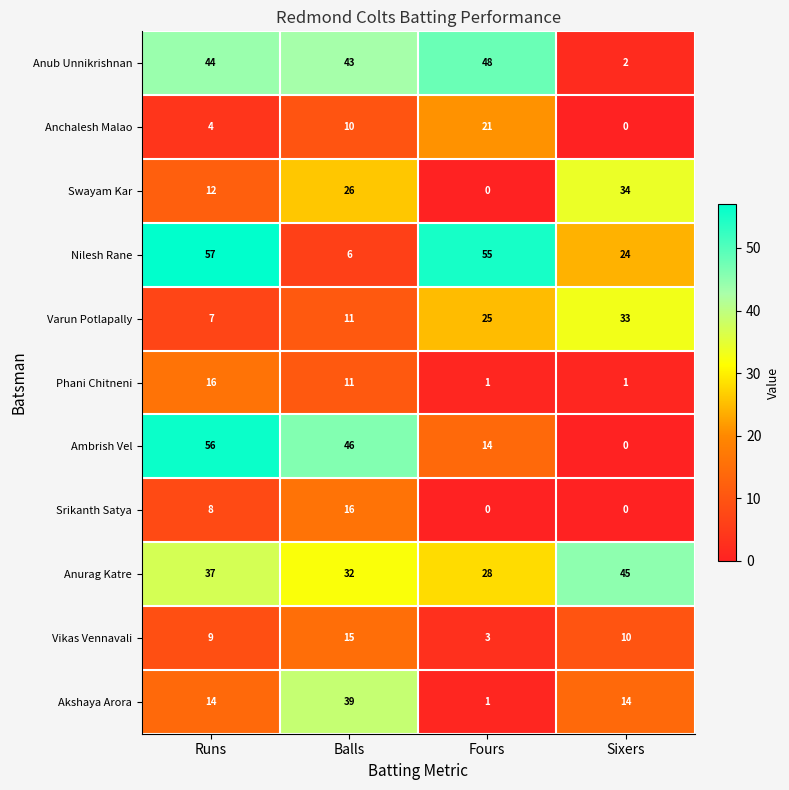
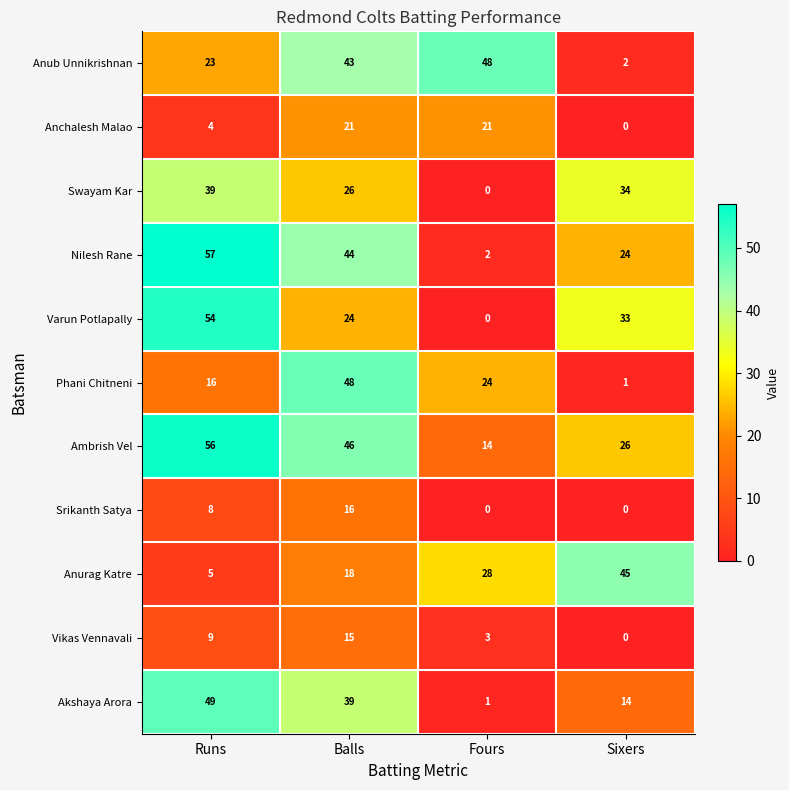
  {
    "Anub Unnikrishnan": {
-     "Runs": 44,
+     "Runs": 23,
      "Balls": 43,
      "Fours": 48,
      "Sixers": 2
    },
    "Anchalesh Malao": {
      "Runs": 4,
-     "Balls": 10,
+     "Balls": 21,
      "Fours": 21,
      "Sixers": 0
    },
    "Swayam Kar": {
-     "Runs": 12,
+     "Runs": 39,
      "Balls": 26,
      "Fours": 0,
      "Sixers": 34
    },
    "Nilesh Rane": {
      "Runs": 57,
-     "Balls": 6,
-     "Fours": 55,
+     "Balls": 44,
+     "Fours": 2,
      "Sixers": 24
    },
    "Varun Potlapally": {
-     "Runs": 7,
-     "Balls": 11,
-     "Fours": 25,
+     "Runs": 54,
+     "Balls": 24,
+     "Fours": 0,
      "Sixers": 33
    },
    "Phani Chitneni": {
      "Runs": 16,
-     "Balls": 11,
-     "Fours": 1,
+     "Balls": 48,
+     "Fours": 24,
      "Sixers": 1
    },
    "Ambrish Vel": {
      "Runs": 56,
      "Balls": 46,
      "Fours": 14,
-     "Sixers": 0
+     "Sixers": 26
    },
    "Srikanth Satya": {
      "Runs": 8,
      "Balls": 16,
      "Fours": 0,
      "Sixers": 0
    },
    "Anurag Katre": {
-     "Runs": 37,
-     "Balls": 32,
+     "Runs": 5,
+     "Balls": 18,
      "Fours": 28,
      "Sixers": 45
    },
    "Vikas Vennavali": {
      "Runs": 9,
      "Balls": 15,
      "Fours": 3,
-     "Sixers": 10
+     "Sixers": 0
    },
    "Akshaya Arora": {
-     "Runs": 14,
+     "Runs": 49,
      "Balls": 39,
      "Fours": 1,
      "Sixers": 14
    }
  }
